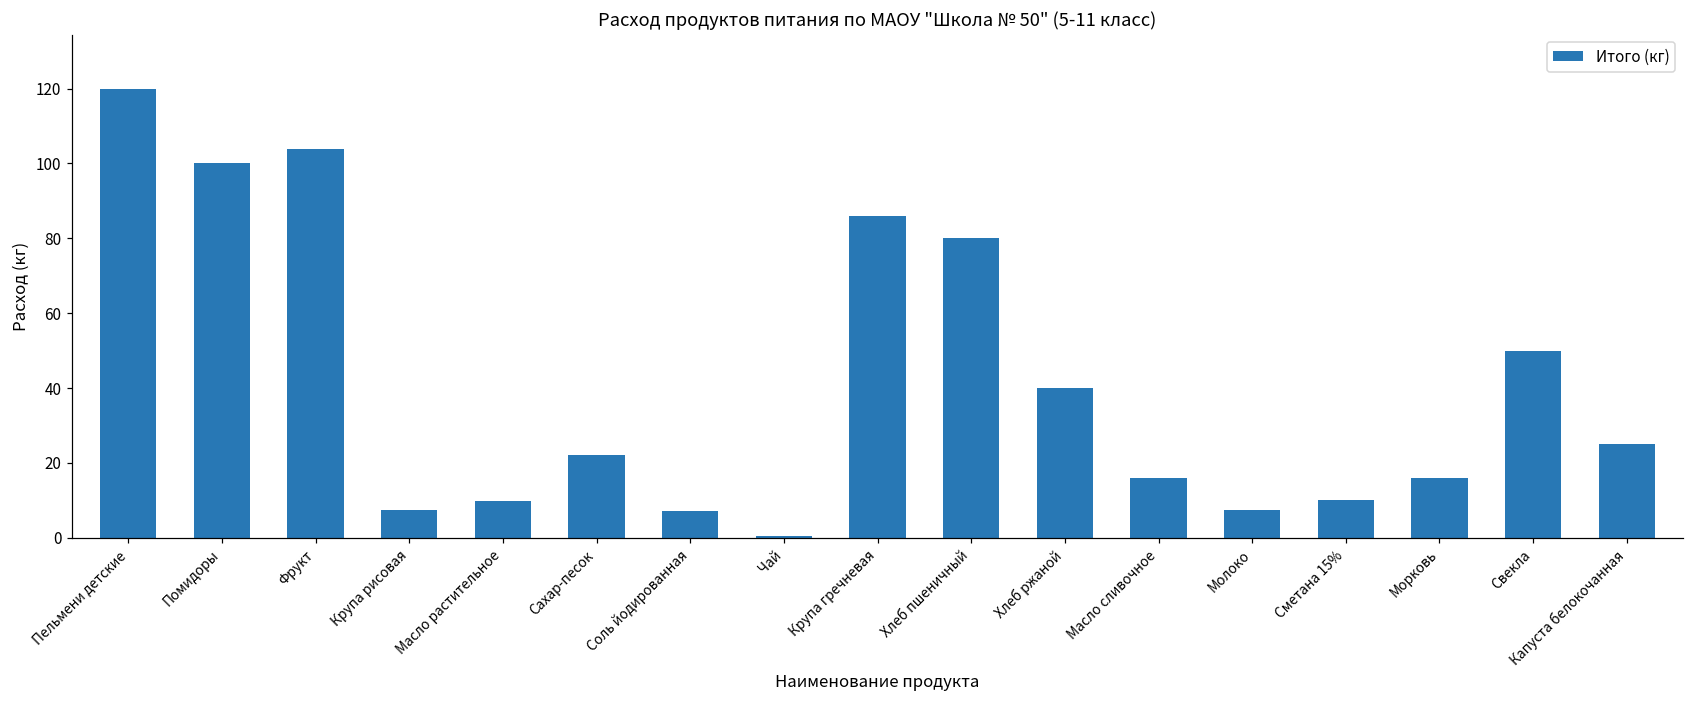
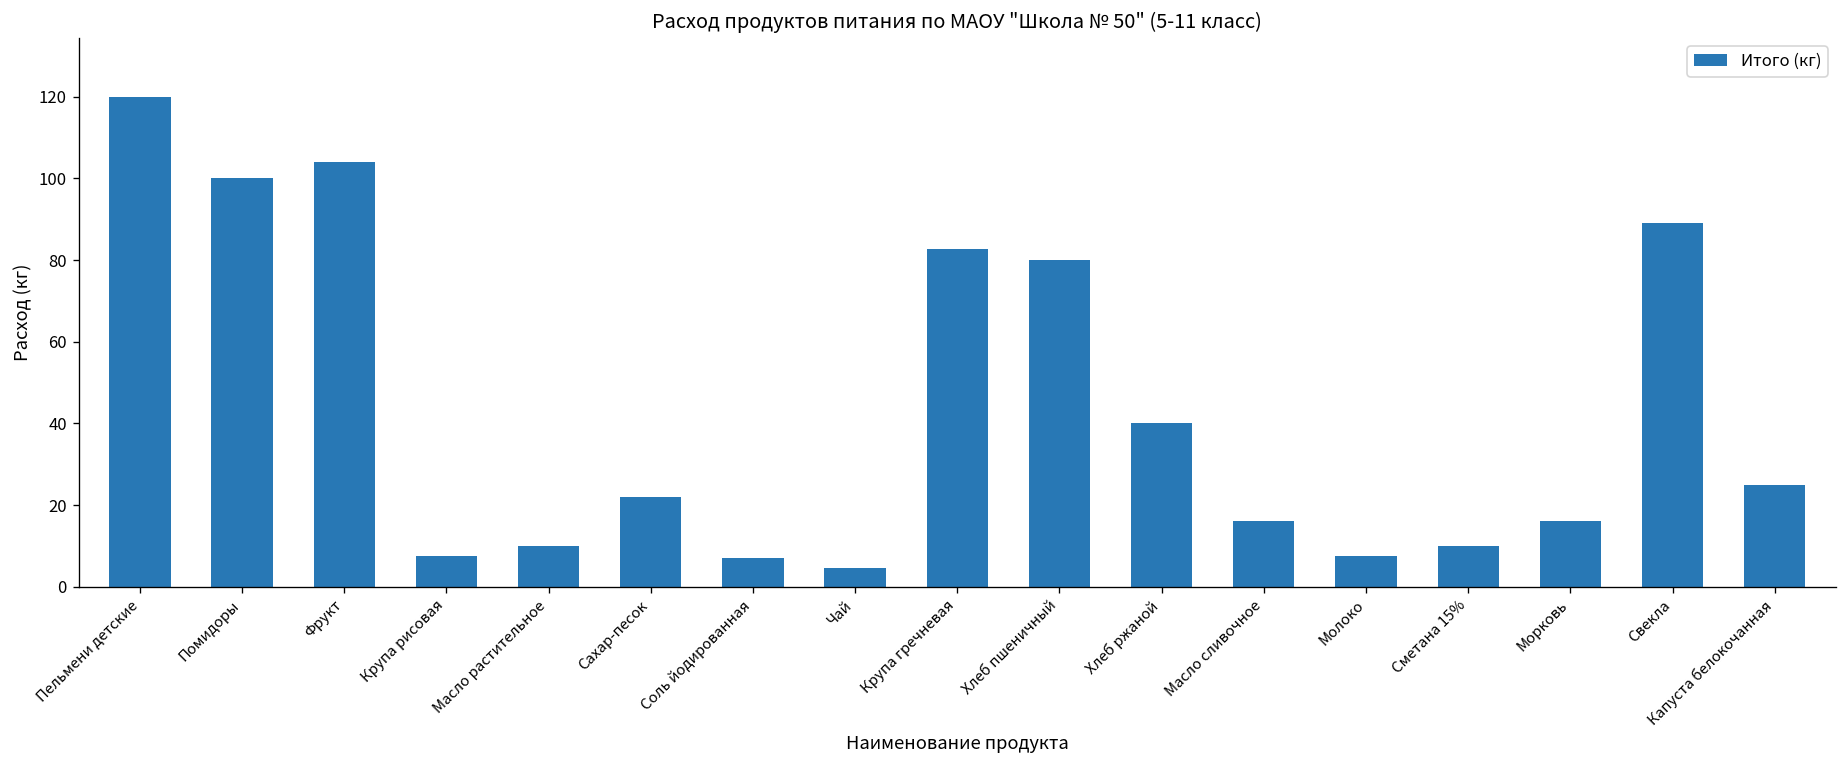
  {
    "Пельмени детские": 120,
    "Помидоры": 100,
    "Фрукт": 104,
    "Крупа рисовая": 8,
    "Масло растительное": 10,
    "Сахар-песок": 22,
    "Соль йодированная": 7,
-   "Чай": 1,
-   "Крупа гречневая": 86,
+   "Чай": 5,
+   "Крупа гречневая": 83,
    "Хлеб пшеничный": 80,
    "Хлеб ржаной": 40,
    "Масло сливочное": 16,
    "Молоко": 8,
    "Сметана 15%": 10,
    "Морковь": 16,
-   "Свекла": 50,
+   "Свекла": 89,
    "Капуста белокочанная": 25
  }
